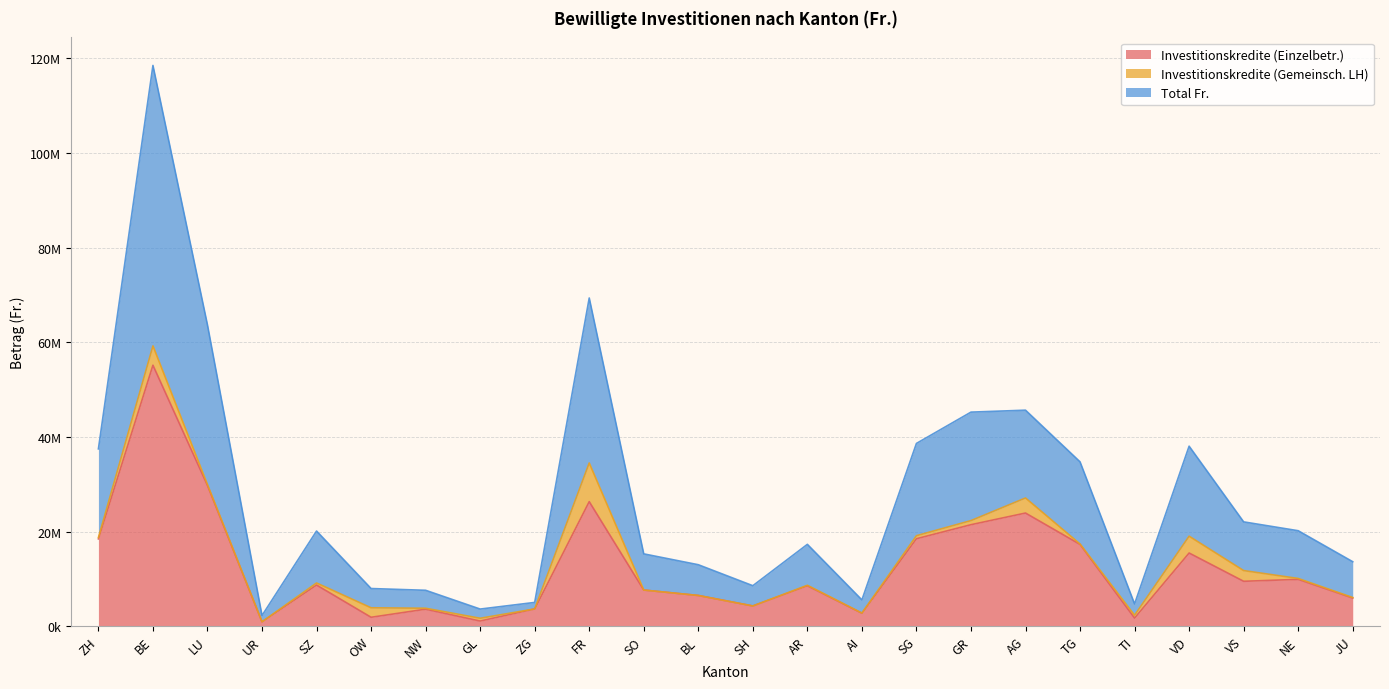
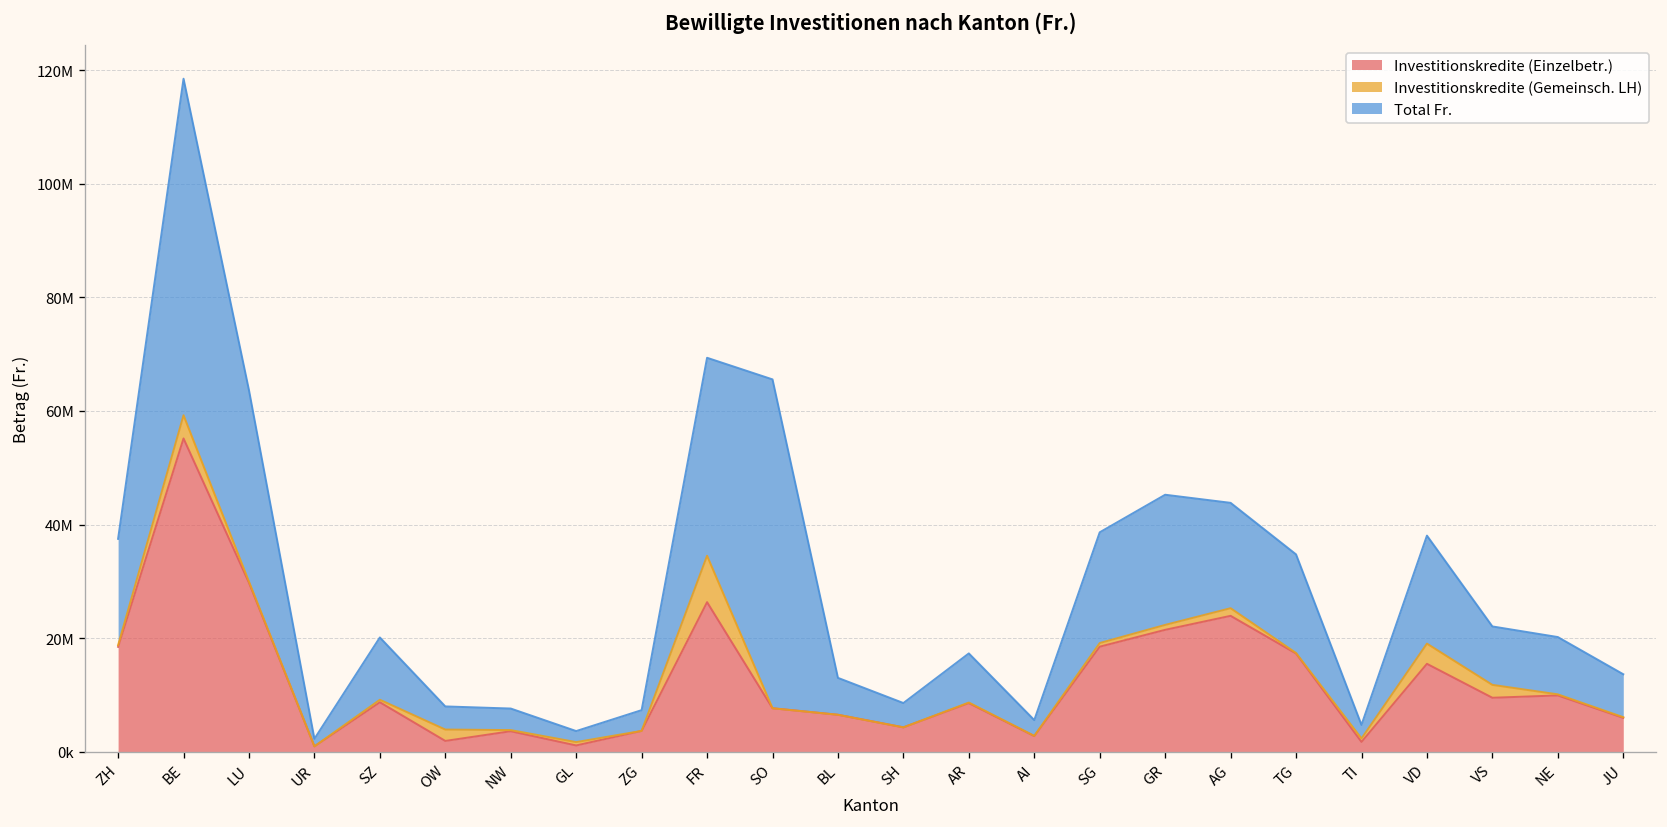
  {
    "Investitionskredite (Einzelbetr.)": {
      "BE": 55000000,
      "OW": 2000000,
      "GL": 1000000,
      "FR": 26000000,
      "SG": 18000000,
      "GR": 21000000,
      "AG": 24000000,
      "TI": 2000000,
      "VD": 15000000,
      "VS": 9000000
    },
    "Investitionskredite (Gemeinsch. LH)": {
      "BE": 4000000,
      "OW": 2000000,
      "GL": 1000000,
      "FR": 8000000,
      "SG": 1000000,
      "GR": 1000000,
-     "AG": 3000000,
+     "AG": 1000000,
      "TI": 1000000,
      "VD": 4000000,
      "VS": 2000000
    },
    "Total Fr.": {
      "ZH": 19000000,
      "BE": 59000000,
      "LU": 34000000,
      "UR": 1000000,
      "SZ": 11000000,
      "OW": 4000000,
      "NW": 4000000,
      "GL": 2000000,
-     "ZG": 1000000,
+     "ZG": 4000000,
      "FR": 35000000,
-     "SO": 8000000,
+     "SO": 58000000,
      "BL": 6000000,
      "SH": 4000000,
      "AR": 9000000,
      "AI": 3000000,
      "SG": 20000000,
      "GR": 23000000,
      "AG": 19000000,
      "TG": 17000000,
      "TI": 2000000,
      "VD": 19000000,
      "VS": 10000000,
      "NE": 10000000,
      "JU": 8000000
    }
  }
